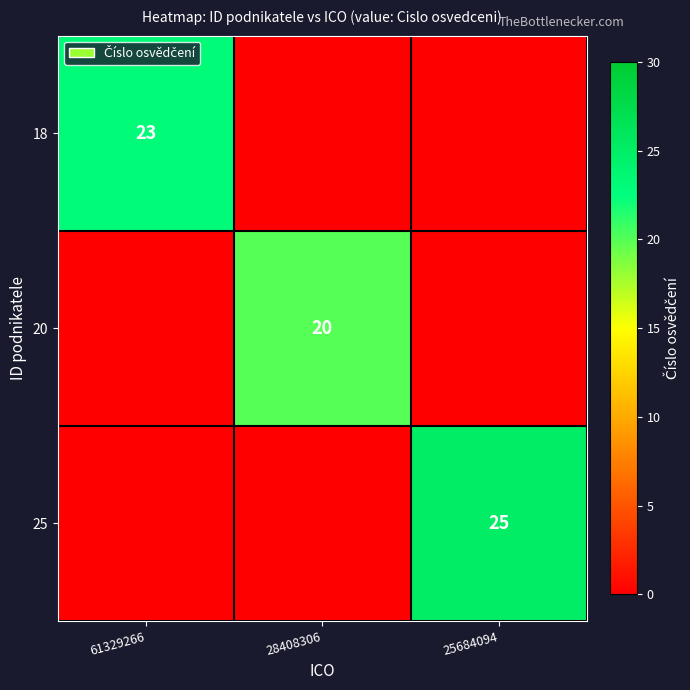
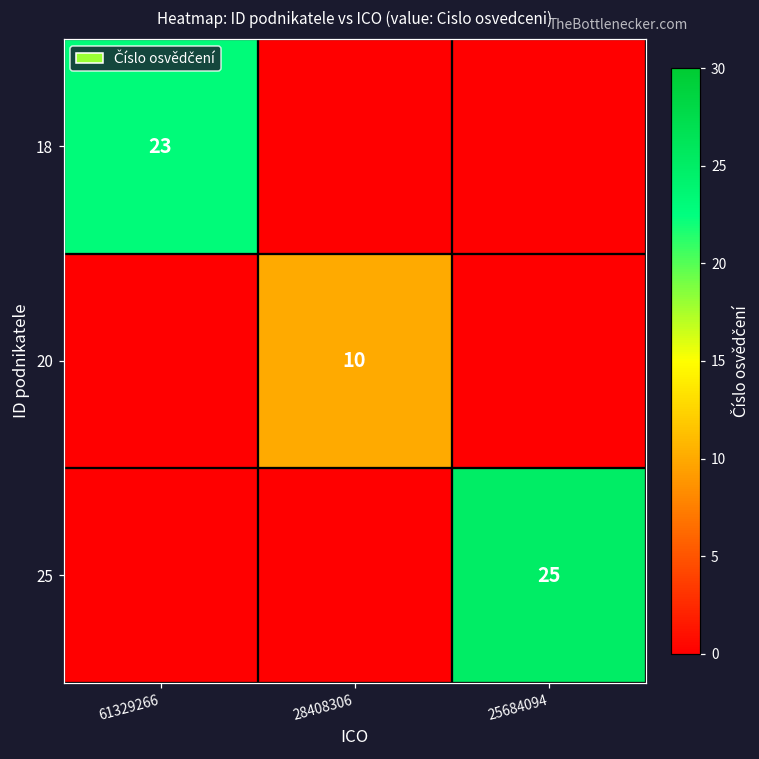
  {
    "18": {
      "61329266": 23
    },
    "20": {
-     "28408306": 20
+     "28408306": 10
    },
    "25": {
      "25684094": 25
    }
  }
